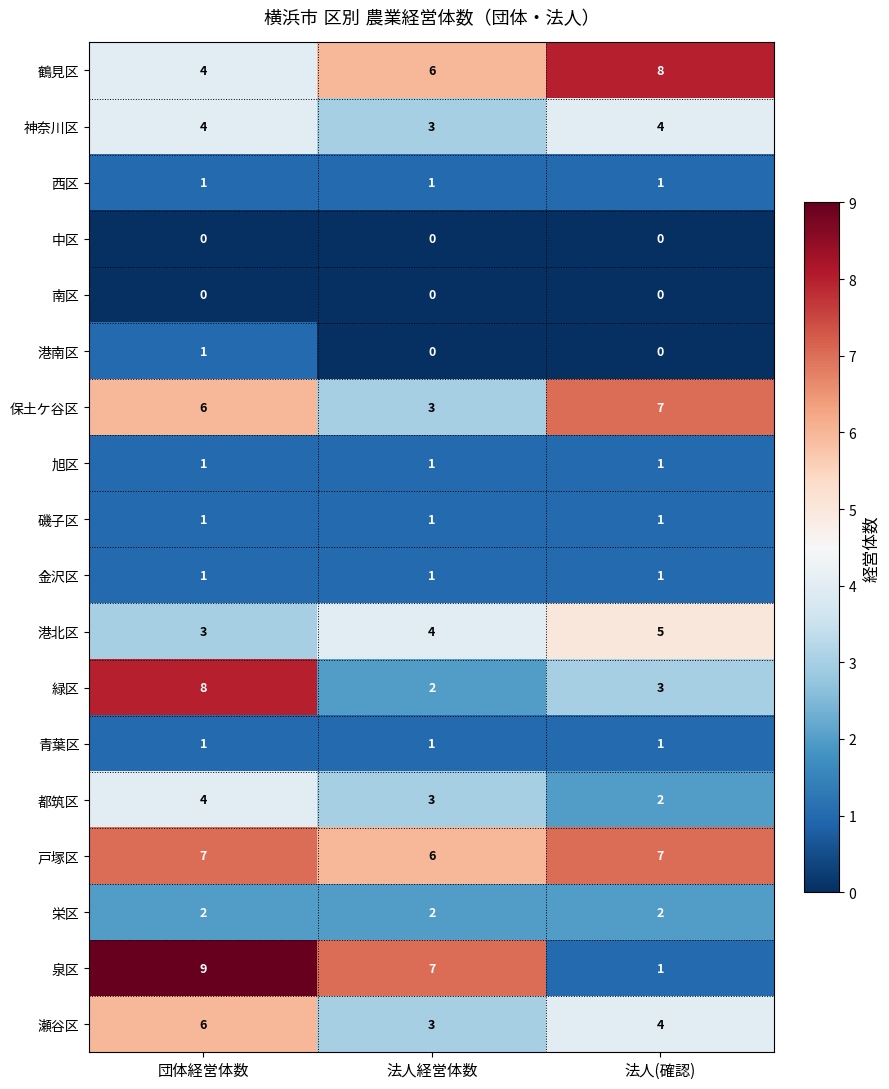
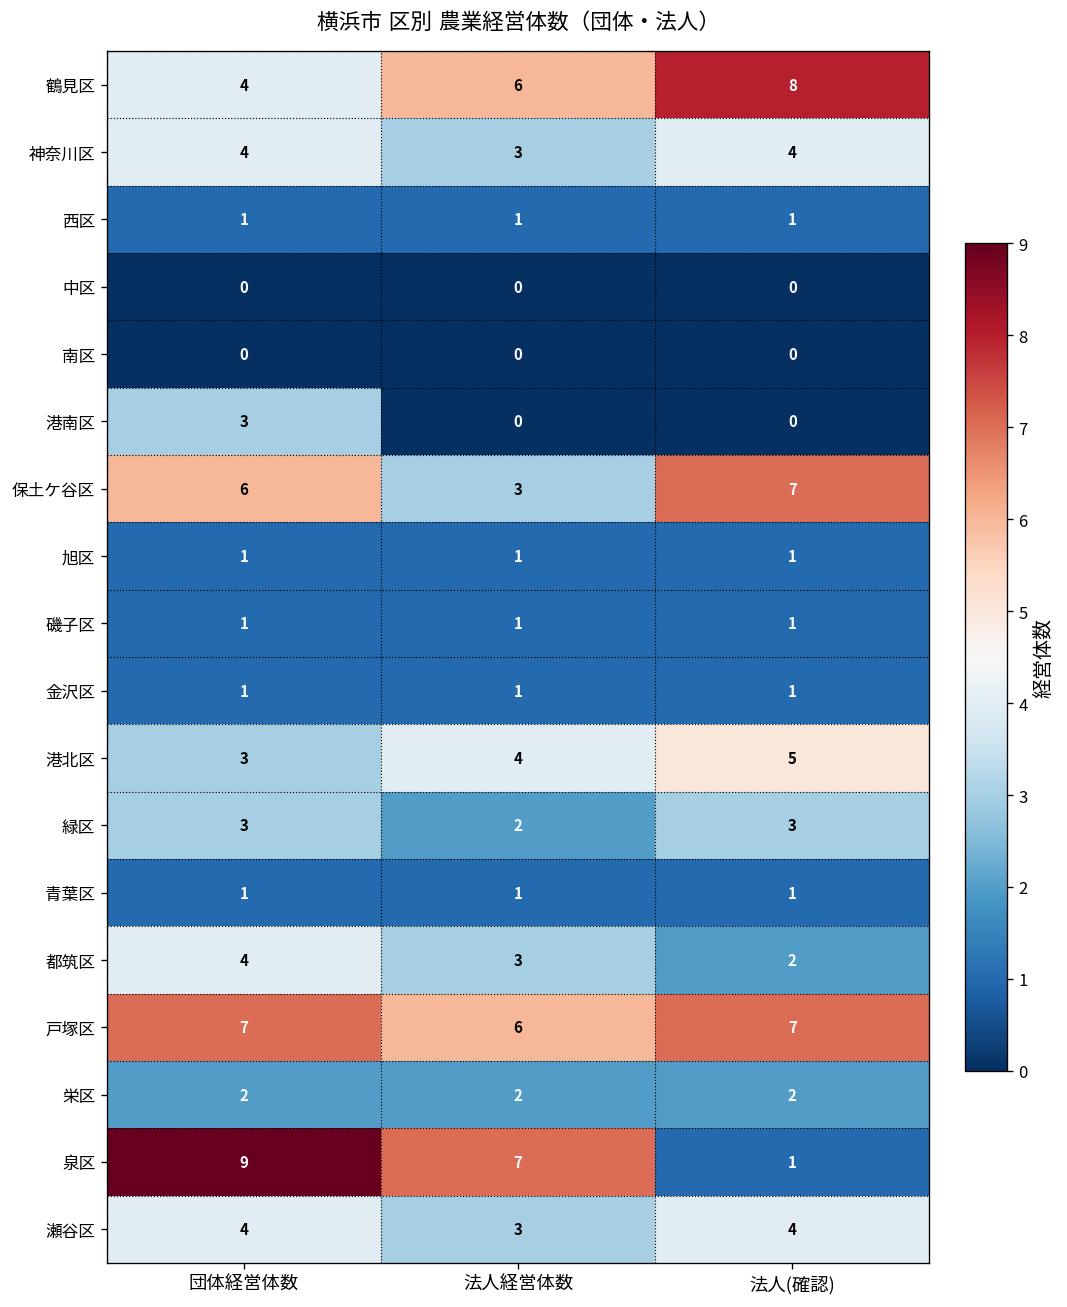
  {
    "鶴見区": {
      "団体経営体数": 4,
      "法人経営体数": 6,
      "法人(確認)": 8
    },
    "神奈川区": {
      "団体経営体数": 4,
      "法人経営体数": 3,
      "法人(確認)": 4
    },
    "西区": {
      "団体経営体数": 1,
      "法人経営体数": 1,
      "法人(確認)": 1
    },
    "中区": {
      "団体経営体数": 0,
      "法人経営体数": 0,
      "法人(確認)": 0
    },
    "南区": {
      "団体経営体数": 0,
      "法人経営体数": 0,
      "法人(確認)": 0
    },
    "港南区": {
-     "団体経営体数": 1,
+     "団体経営体数": 3,
      "法人経営体数": 0,
      "法人(確認)": 0
    },
    "保土ケ谷区": {
      "団体経営体数": 6,
      "法人経営体数": 3,
      "法人(確認)": 7
    },
    "旭区": {
      "団体経営体数": 1,
      "法人経営体数": 1,
      "法人(確認)": 1
    },
    "磯子区": {
      "団体経営体数": 1,
      "法人経営体数": 1,
      "法人(確認)": 1
    },
    "金沢区": {
      "団体経営体数": 1,
      "法人経営体数": 1,
      "法人(確認)": 1
    },
    "港北区": {
      "団体経営体数": 3,
      "法人経営体数": 4,
      "法人(確認)": 5
    },
    "緑区": {
-     "団体経営体数": 8,
+     "団体経営体数": 3,
      "法人経営体数": 2,
      "法人(確認)": 3
    },
    "青葉区": {
      "団体経営体数": 1,
      "法人経営体数": 1,
      "法人(確認)": 1
    },
    "都筑区": {
      "団体経営体数": 4,
      "法人経営体数": 3,
      "法人(確認)": 2
    },
    "戸塚区": {
      "団体経営体数": 7,
      "法人経営体数": 6,
      "法人(確認)": 7
    },
    "栄区": {
      "団体経営体数": 2,
      "法人経営体数": 2,
      "法人(確認)": 2
    },
    "泉区": {
      "団体経営体数": 9,
      "法人経営体数": 7,
      "法人(確認)": 1
    },
    "瀬谷区": {
-     "団体経営体数": 6,
+     "団体経営体数": 4,
      "法人経営体数": 3,
      "法人(確認)": 4
    }
  }
